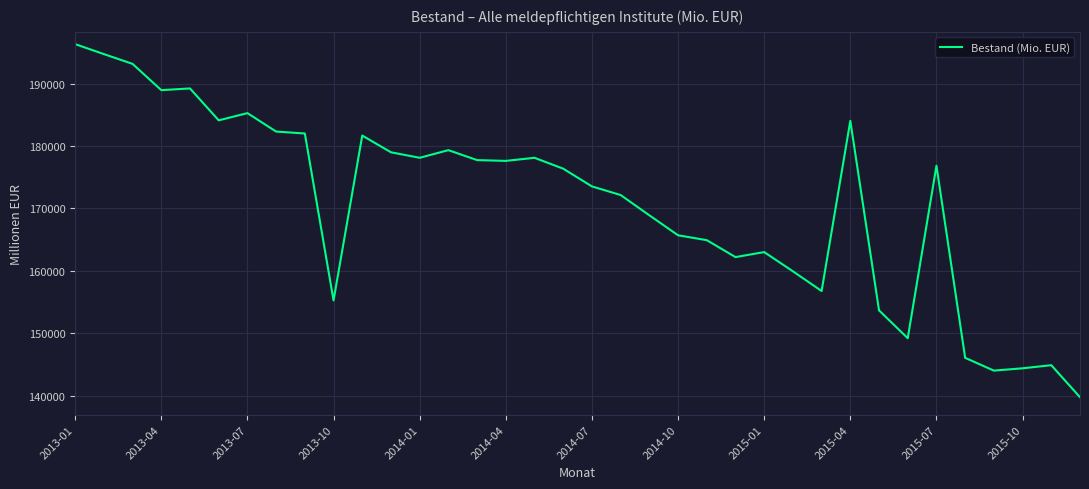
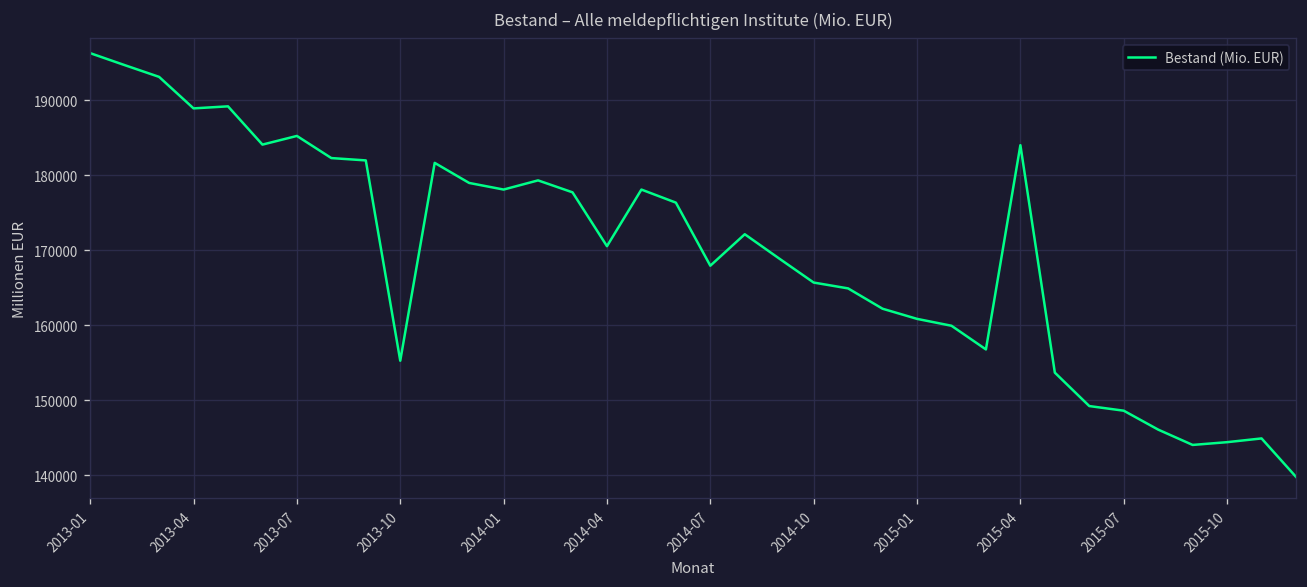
  {
    "2013-01": 196000,
    "2013-04": 189000,
    "2013-07": 185000,
    "2013-10": 155000,
    "2014-01": 178000,
-   "2014-04": 178000,
-   "2014-07": 174000,
+   "2014-04": 171000,
+   "2014-07": 168000,
    "2014-10": 166000,
-   "2015-01": 163000,
+   "2015-01": 161000,
    "2015-04": 184000,
-   "2015-07": 177000,
+   "2015-07": 149000,
    "2015-10": 144000
  }
